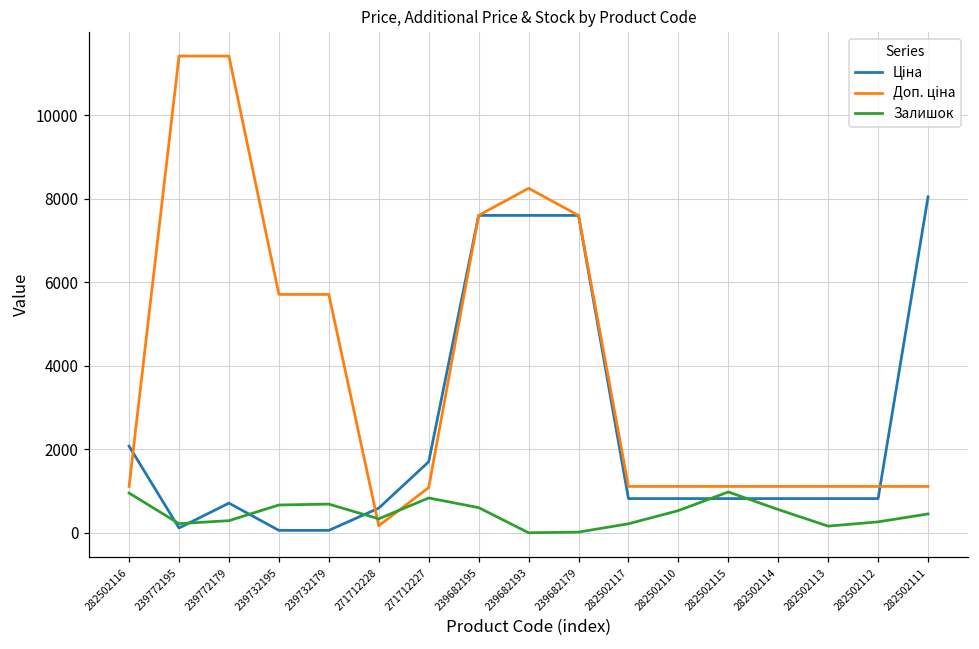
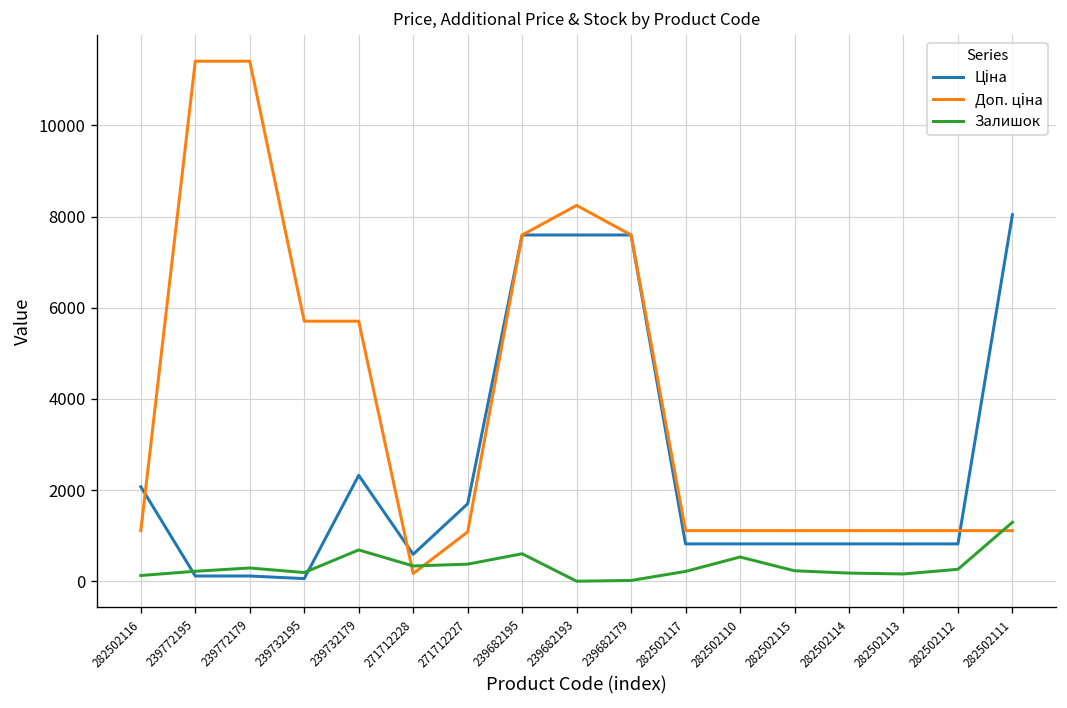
  {
    "Ціна": {
      "282502116": 2100,
      "239772195": 100,
-     "239772179": 700,
+     "239772179": 100,
      "239732195": 100,
-     "239732179": 100,
+     "239732179": 2300,
      "271712228": 600,
      "271712227": 1700,
      "239682193": 7600,
      "282502117": 800,
      "282502110": 800,
      "282502115": 800,
      "282502114": 800,
      "282502113": 800,
      "282502112": 800,
      "282502111": 8000
    },
    "Доп. ціна": {
      "282502116": 1100,
      "239772195": 11400,
      "239772179": 11400,
      "239732195": 5700,
      "239732179": 5700,
      "271712228": 200,
      "271712227": 1100,
      "239682193": 8200,
      "282502117": 1100,
      "282502110": 1100,
      "282502115": 1100,
      "282502114": 1100,
      "282502113": 1100,
      "282502112": 1100,
      "282502111": 1100
    },
    "Залишок": {
-     "282502116": 1000,
+     "282502116": 100,
      "239772195": 200,
      "239772179": 300,
-     "239732195": 700,
+     "239732195": 200,
      "239732179": 700,
      "271712228": 300,
-     "271712227": 800,
+     "271712227": 400,
      "239682195": 600,
      "239682193": 0,
      "239682179": 0,
      "282502117": 200,
      "282502110": 500,
-     "282502115": 1000,
-     "282502114": 600,
+     "282502115": 200,
+     "282502114": 200,
      "282502113": 200,
      "282502112": 300,
-     "282502111": 500
+     "282502111": 1300
    }
  }
